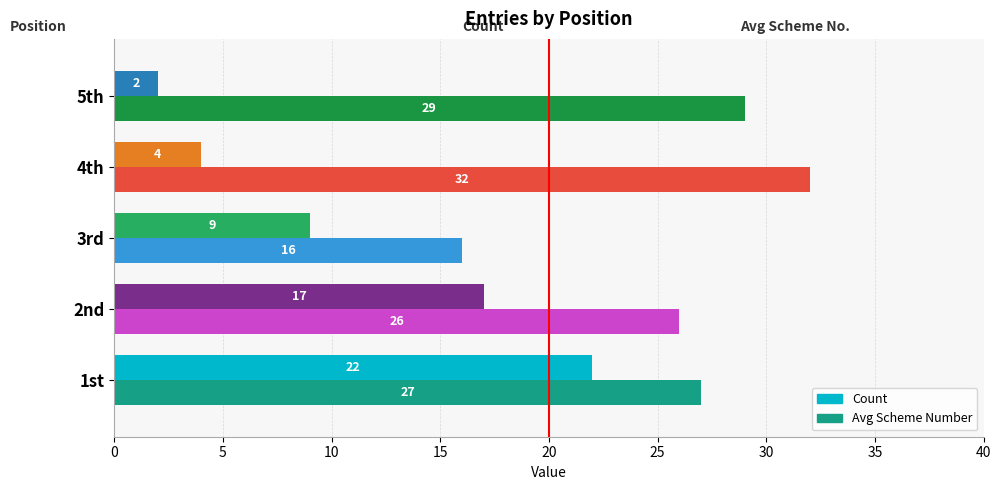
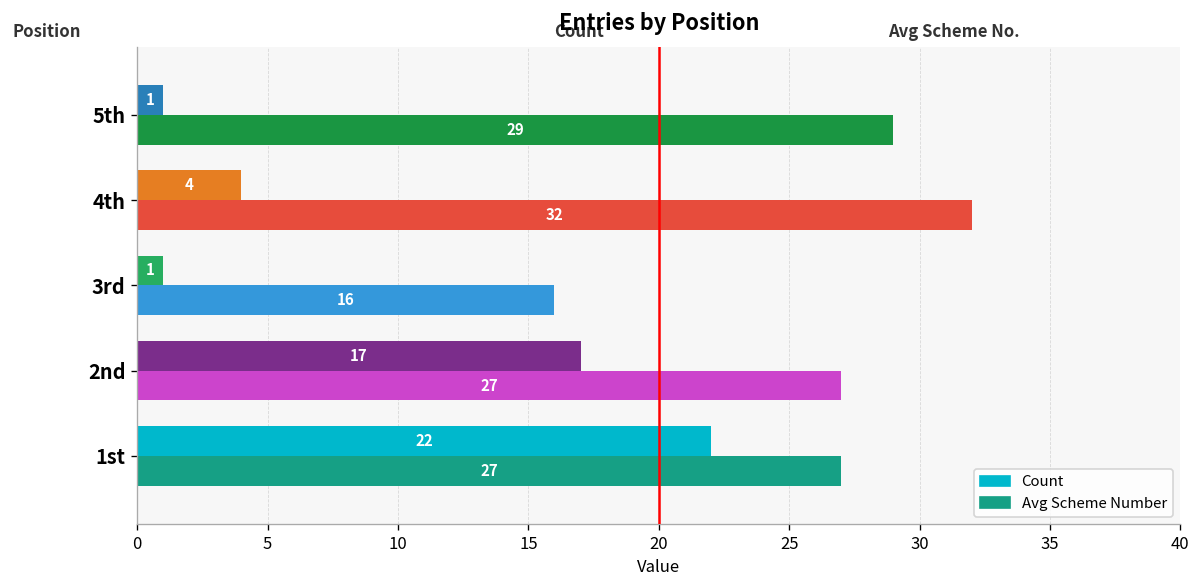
  {
    "Count": {
-     "5th": 2,
+     "5th": 1,
      "4th": 4,
-     "3rd": 9,
+     "3rd": 1,
      "2nd": 17,
      "1st": 22
    },
    "Avg Scheme Number": {
      "5th": 29,
      "4th": 32,
      "3rd": 16,
-     "2nd": 26,
+     "2nd": 27,
      "1st": 27
    }
  }
